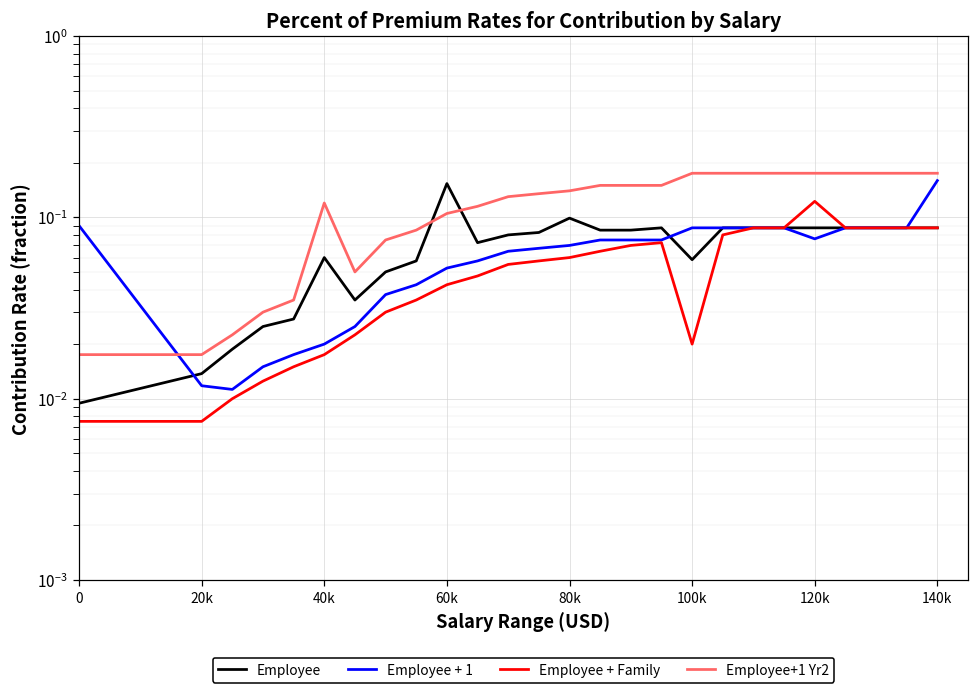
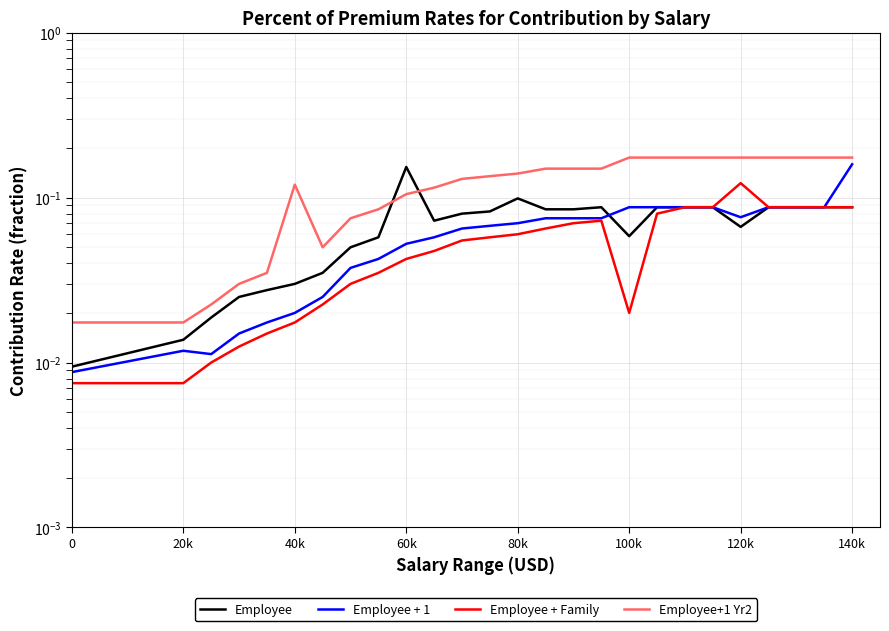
  {
    "Employee": {
      "0": 0.009,
      "20k": 0.014,
-     "40k": 0.06,
+     "40k": 0.03,
      "60k": 0.15,
      "80k": 0.10,
      "100k": 0.058,
-     "120k": 0.09
+     "120k": 0.067
    },
    "Employee + 1": {
-     "0": 0.09,
+     "0": 0.009,
      "20k": 0.012,
      "40k": 0.020,
      "60k": 0.053,
      "80k": 0.070,
      "100k": 0.09,
      "120k": 0.08,
      "140k": 0.16
    },
    "Employee + Family": {
      "0": 0.008,
      "20k": 0.008,
      "40k": 0.018,
      "60k": 0.043,
      "80k": 0.060,
      "100k": 0.020,
      "120k": 0.12
    },
    "Employee+1 Yr2": {
      "0": 0.018,
      "20k": 0.018,
      "40k": 0.12,
      "60k": 0.11,
      "80k": 0.14,
      "100k": 0.18,
      "120k": 0.18,
      "140k": 0.18
    }
  }
